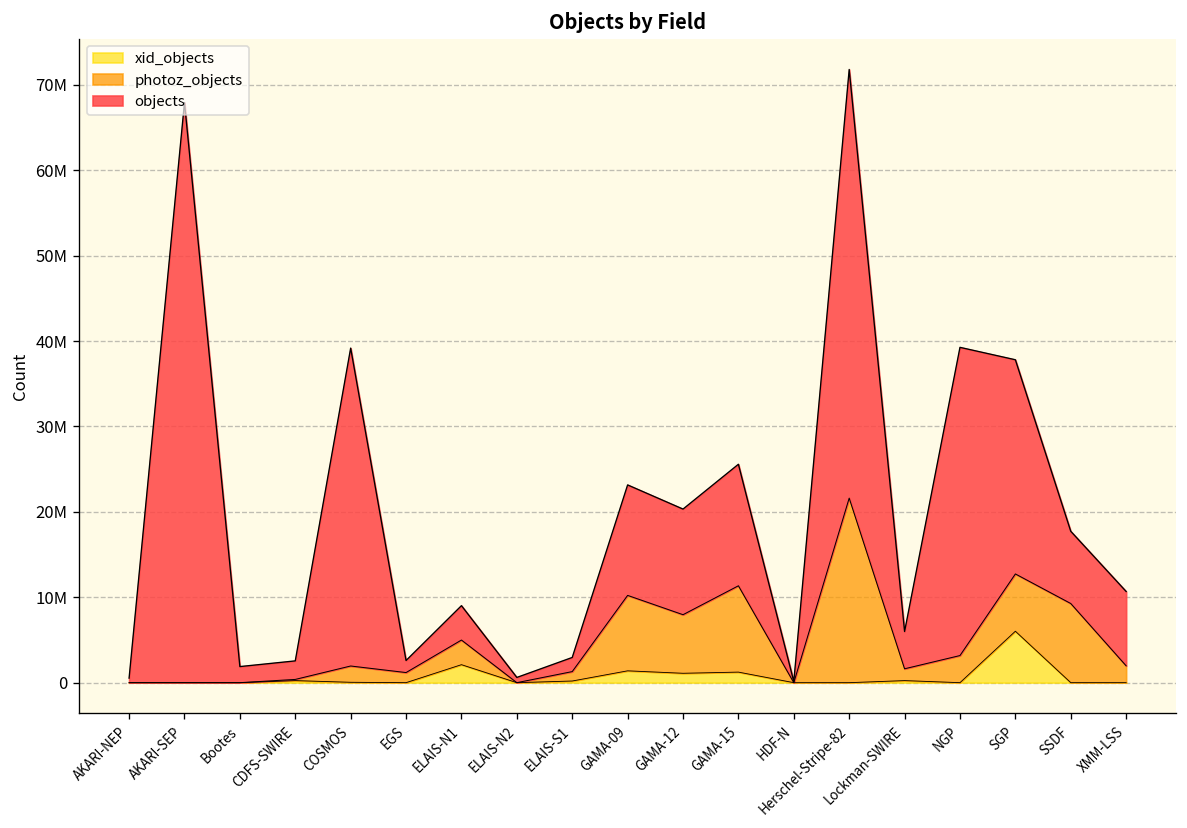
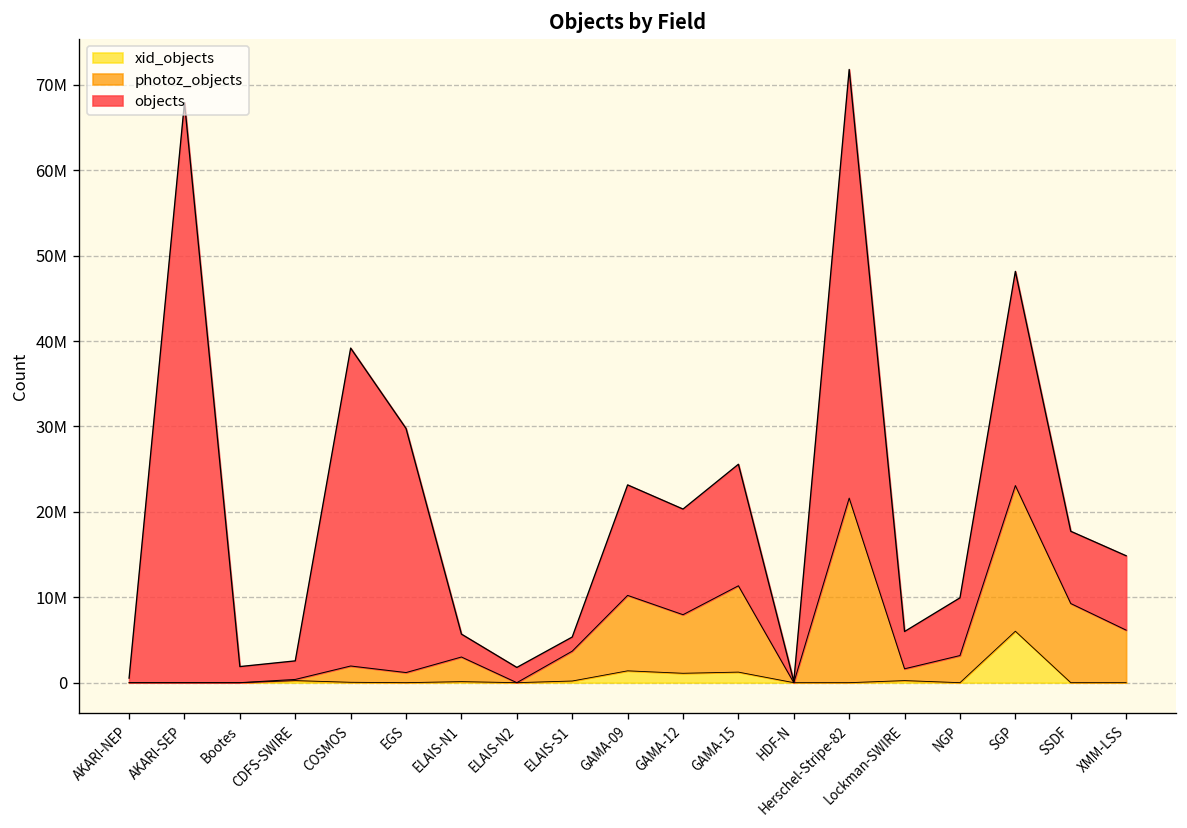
  {
    "xid_objects": {
      "COSMOS": 0,
      "EGS": 0,
-     "ELAIS-N1": 2000000,
+     "ELAIS-N1": 0,
      "ELAIS-S1": 0,
      "GAMA-09": 1000000,
      "GAMA-12": 1000000,
      "GAMA-15": 1000000,
      "Herschel-Stripe-82": 0,
      "Lockman-SWIRE": 0,
      "NGP": 0,
      "SGP": 6000000,
      "SSDF": 0,
      "XMM-LSS": 0
    },
    "photoz_objects": {
      "COSMOS": 2000000,
      "EGS": 1000000,
      "ELAIS-N1": 3000000,
-     "ELAIS-S1": 1000000,
+     "ELAIS-S1": 3000000,
      "GAMA-09": 9000000,
      "GAMA-12": 7000000,
      "GAMA-15": 10000000,
      "Herschel-Stripe-82": 22000000,
      "Lockman-SWIRE": 1000000,
      "NGP": 3000000,
-     "SGP": 7000000,
+     "SGP": 17000000,
      "SSDF": 9000000,
-     "XMM-LSS": 2000000
+     "XMM-LSS": 6000000
    },
    "objects": {
      "AKARI-NEP": 1000000,
      "Bootes": 2000000,
      "CDFS-SWIRE": 2000000,
      "COSMOS": 37000000,
-     "EGS": 1000000,
-     "ELAIS-N1": 4000000,
-     "ELAIS-N2": 1000000,
+     "EGS": 29000000,
+     "ELAIS-N1": 3000000,
+     "ELAIS-N2": 2000000,
      "ELAIS-S1": 2000000,
      "GAMA-09": 13000000,
      "GAMA-12": 12000000,
      "GAMA-15": 14000000,
      "Herschel-Stripe-82": 50000000,
      "Lockman-SWIRE": 4000000,
-     "NGP": 36000000,
+     "NGP": 7000000,
      "SGP": 25000000,
      "SSDF": 8000000,
      "XMM-LSS": 9000000
    }
  }
